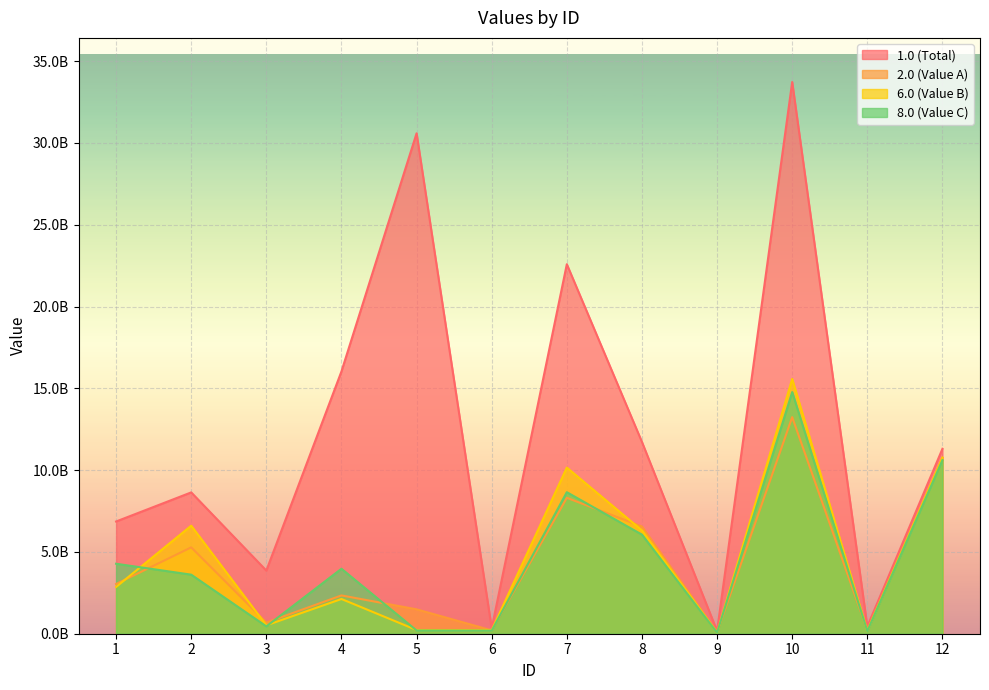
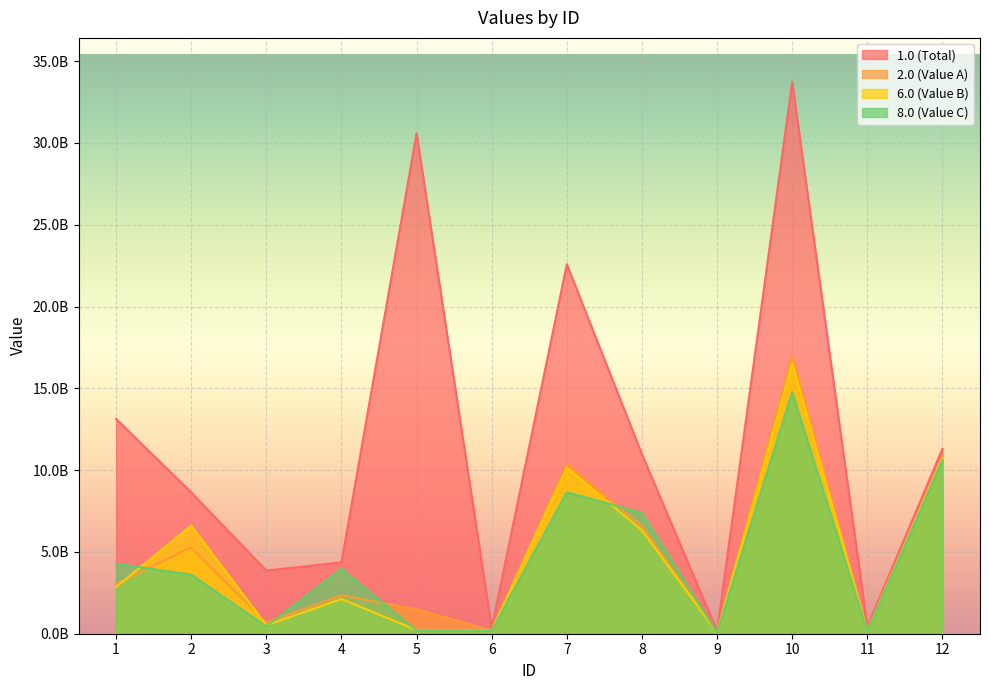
  {
    "1.0 (Total)": {
-     "1": 6900000000,
+     "1": 13100000000,
      "2": 8600000000,
      "3": 3900000000,
-     "4": 16000000000,
+     "4": 4400000000,
      "5": 30600000000,
      "7": 22600000000,
-     "8": 11700000000,
+     "8": 11000000000,
      "10": 33700000000,
      "11": 400000000,
      "12": 11300000000
    },
    "2.0 (Value A)": {
      "1": 3000000000,
      "2": 5300000000,
      "3": 700000000,
      "4": 2300000000,
      "5": 1500000000,
-     "7": 8300000000,
+     "7": 10400000000,
      "8": 6600000000,
-     "10": 13200000000
+     "10": 17100000000
    },
    "6.0 (Value B)": {
      "1": 2900000000,
      "2": 6600000000,
      "4": 2100000000,
      "7": 10200000000,
      "8": 6300000000,
-     "10": 15600000000
+     "10": 16500000000
    },
    "8.0 (Value C)": {
      "1": 4300000000,
      "2": 3600000000,
      "4": 4000000000,
      "7": 8700000000,
-     "8": 6100000000,
+     "8": 7400000000,
      "10": 14800000000
    }
  }
